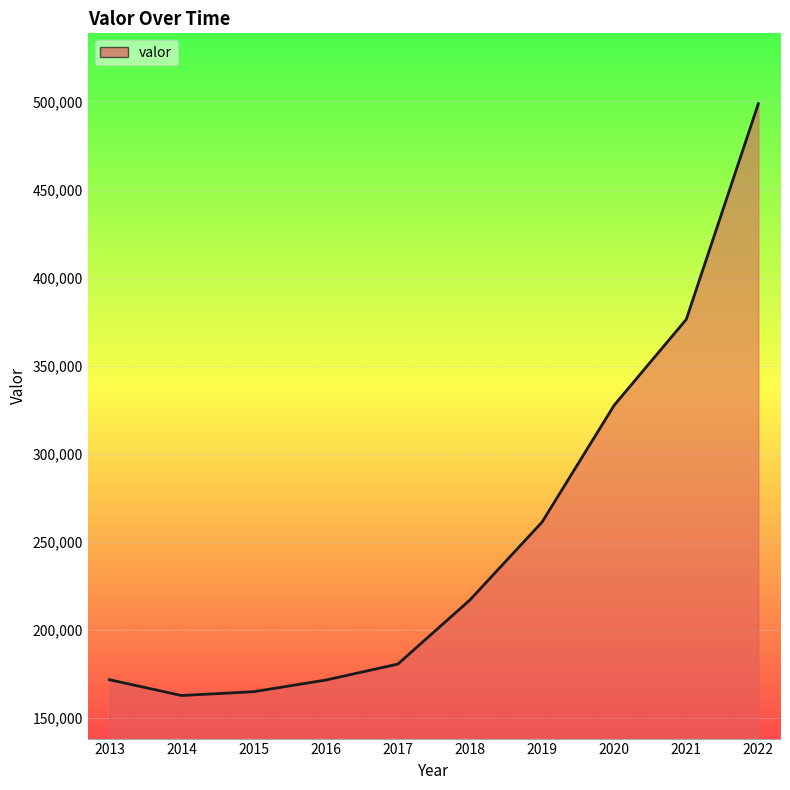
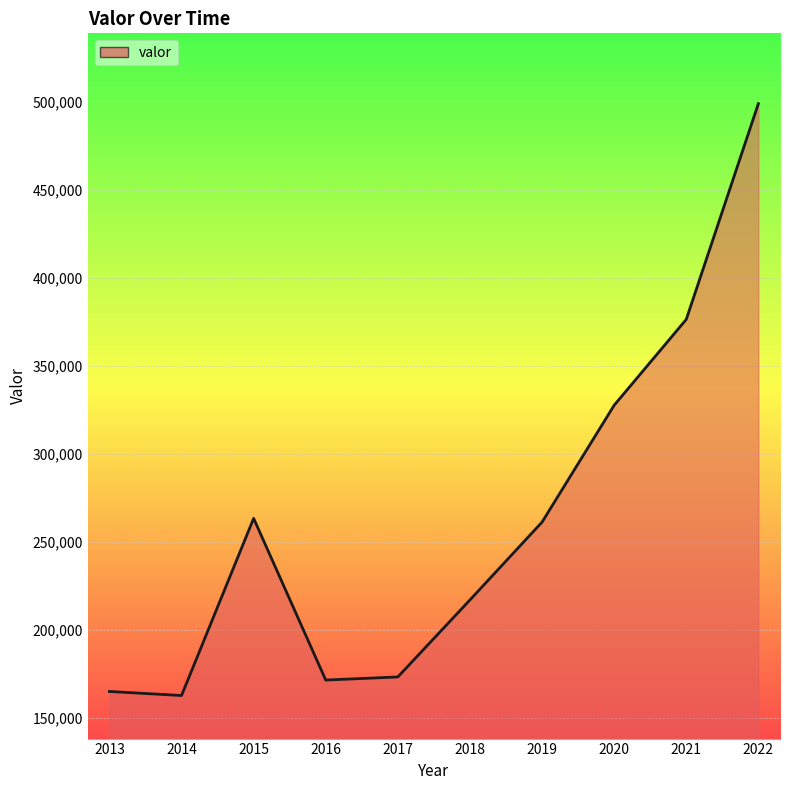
  {
-   "2013": "172,000",
+   "2013": "165,000",
    "2014": "163,000",
-   "2015": "165,000",
+   "2015": "263,000",
    "2016": "172,000",
-   "2017": "181,000",
+   "2017": "173,000",
    "2018": "217,000",
    "2019": "261,000",
    "2020": "328,000",
    "2021": "376,000",
    "2022": "499,000"
  }
